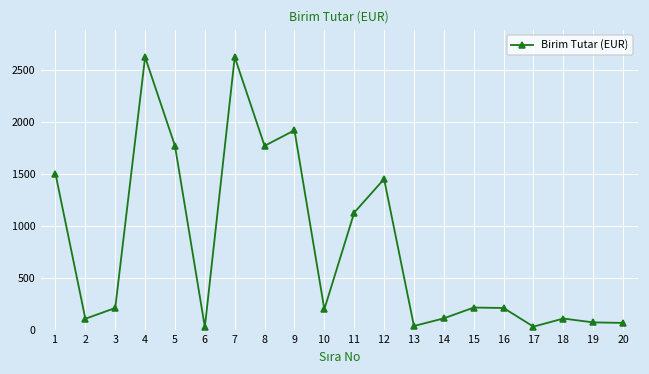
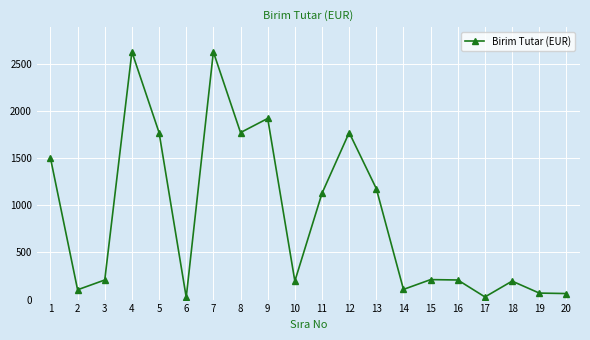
  {
    "1": 1500,
    "2": 100,
    "3": 200,
    "4": 2600,
    "5": 1800,
    "6": 0,
    "7": 2600,
    "8": 1800,
    "9": 1900,
    "10": 200,
    "11": 1100,
-   "12": 1500,
-   "13": 0,
+   "12": 1800,
+   "13": 1200,
    "14": 100,
    "15": 200,
    "16": 200,
    "17": 0,
-   "18": 100,
+   "18": 200,
    "19": 100,
    "20": 100
  }
